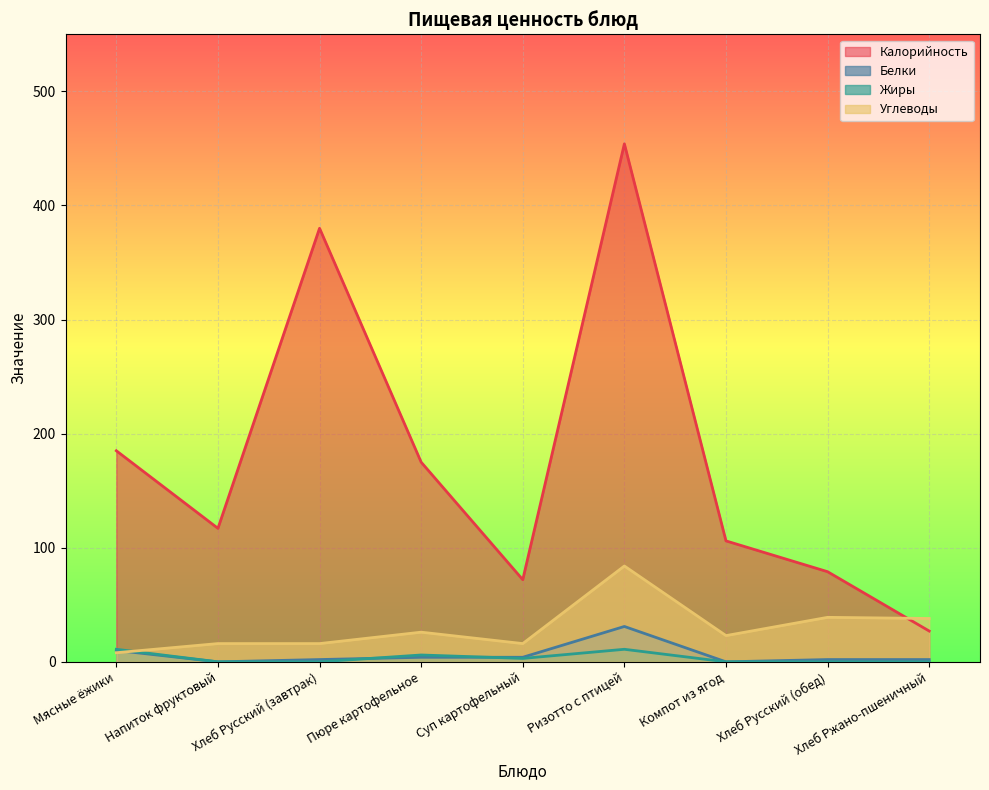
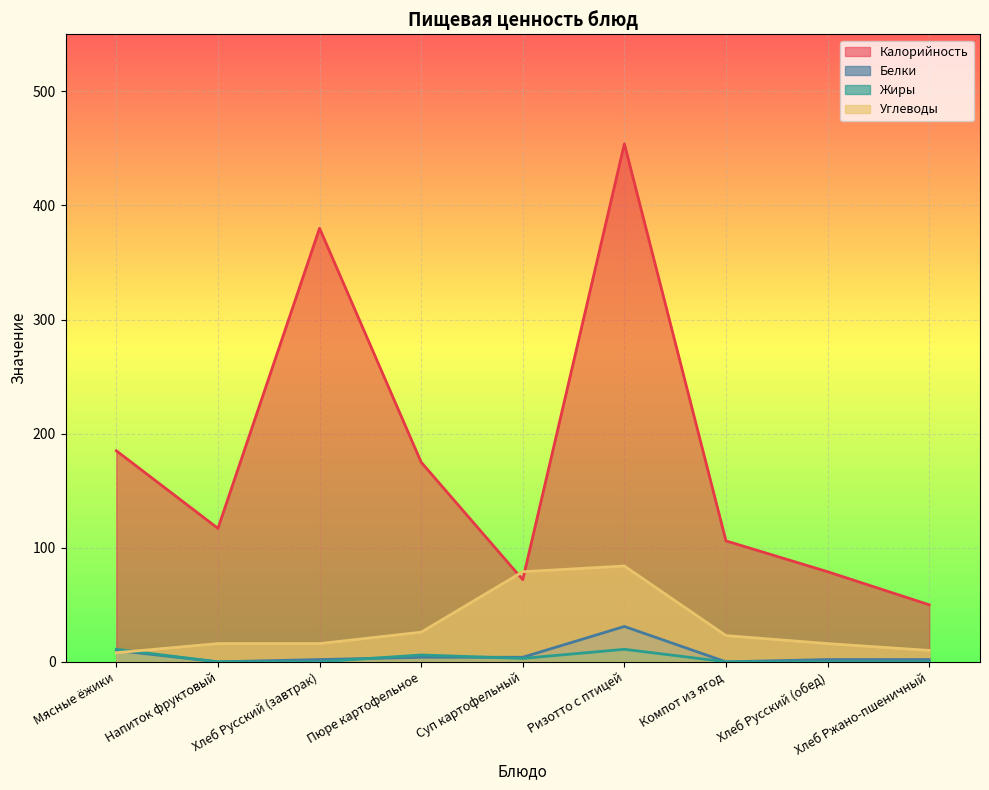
  {
    "Калорийность": {
      "Мясные ёжики": 185,
      "Напиток фруктовый": 117,
      "Хлеб Русский (завтрак)": 380,
      "Пюре картофельное": 175,
      "Суп картофельный": 72,
      "Ризотто с птицей": 454,
      "Компот из ягод": 106,
      "Хлеб Русский (обед)": 79,
-     "Хлеб Ржано-пшеничный": 27
+     "Хлеб Ржано-пшеничный": 50
    },
    "Углеводы": {
      "Напиток фруктовый": 16,
      "Хлеб Русский (завтрак)": 16,
      "Пюре картофельное": 26,
-     "Суп картофельный": 16,
+     "Суп картофельный": 79,
      "Ризотто с птицей": 84,
      "Компот из ягод": 23,
-     "Хлеб Русский (обед)": 39,
-     "Хлеб Ржано-пшеничный": 38
+     "Хлеб Русский (обед)": 16,
+     "Хлеб Ржано-пшеничный": 10
    }
  }
